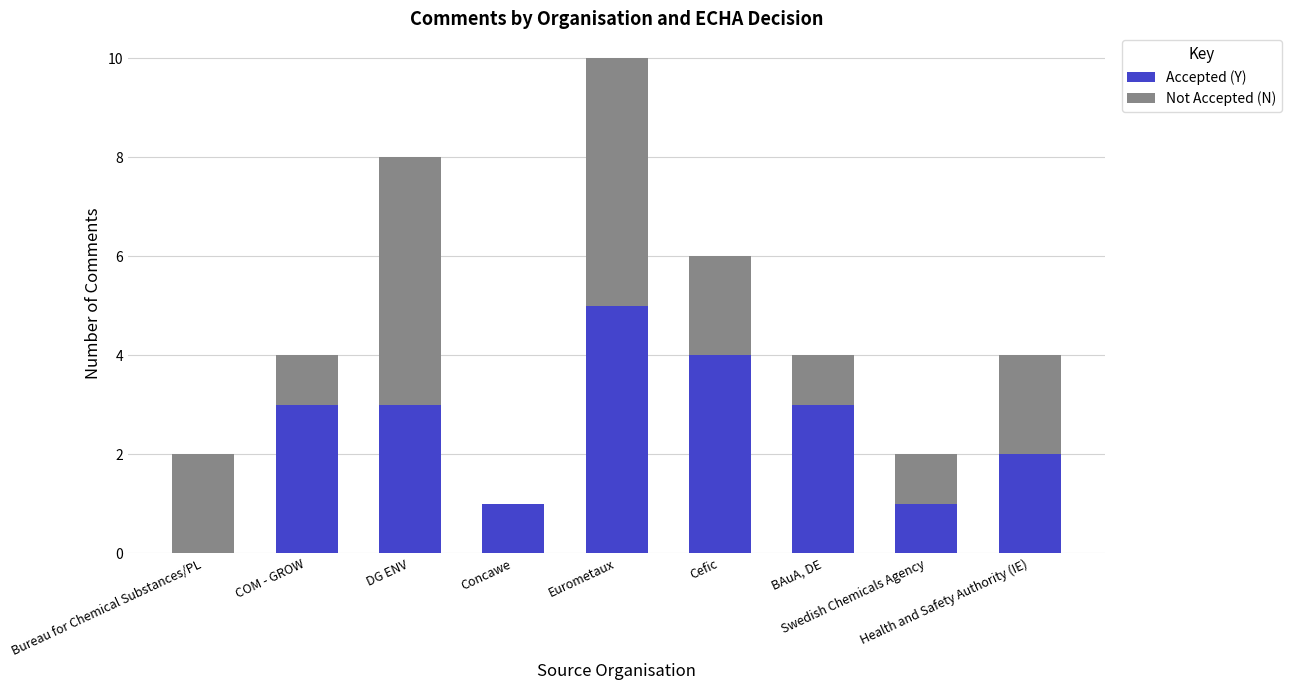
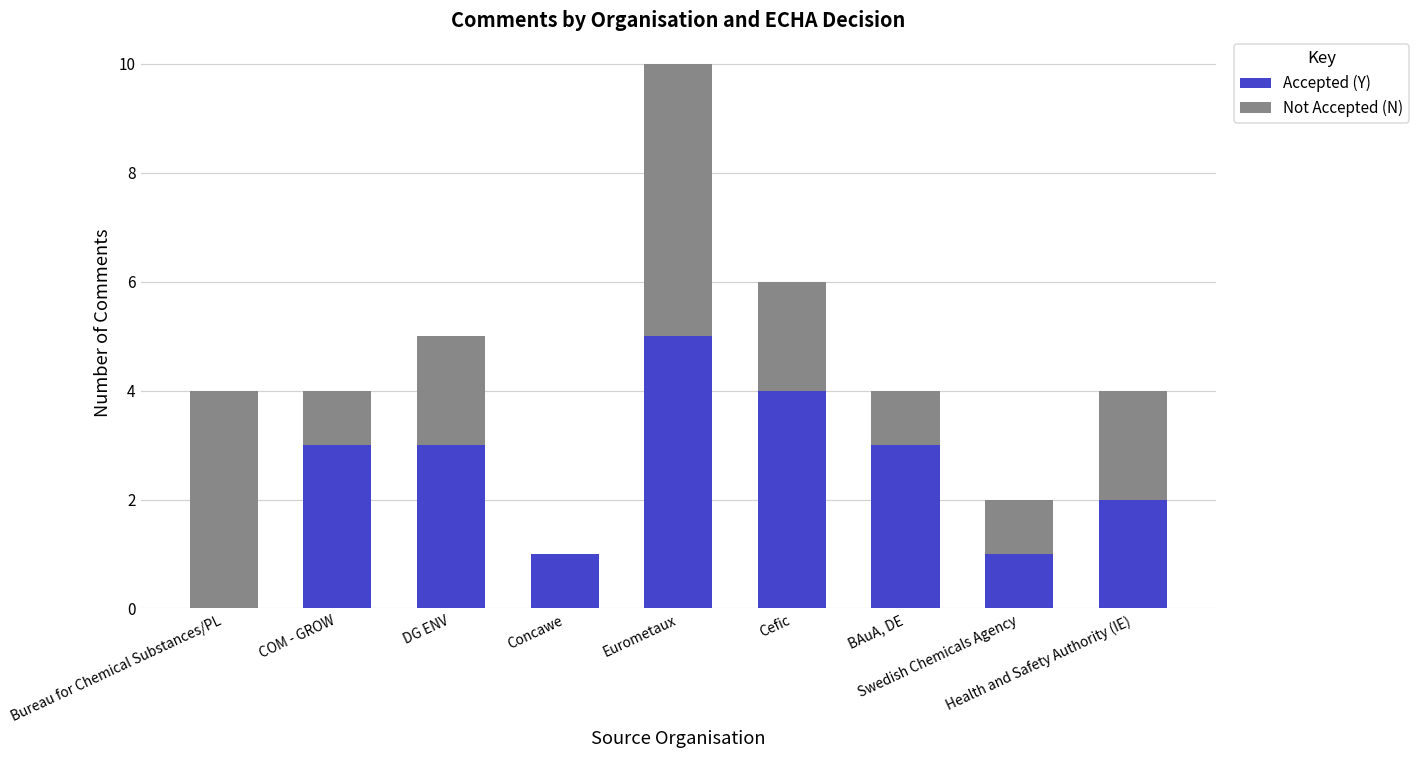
  {
    "Accepted (Y)": {
      "Bureau for Chemical Substances/PL": 0,
      "COM - GROW": 3,
      "DG ENV": 3,
      "Concawe": 1,
      "Eurometaux": 5,
      "Cefic": 4,
      "BAuA, DE": 3,
      "Swedish Chemicals Agency": 1,
      "Health and Safety Authority (IE)": 2
    },
    "Not Accepted (N)": {
-     "Bureau for Chemical Substances/PL": 2,
+     "Bureau for Chemical Substances/PL": 4,
      "COM - GROW": 1,
-     "DG ENV": 5,
+     "DG ENV": 2,
      "Concawe": 0,
      "Eurometaux": 5,
      "Cefic": 2,
      "BAuA, DE": 1,
      "Swedish Chemicals Agency": 1,
      "Health and Safety Authority (IE)": 2
    }
  }
